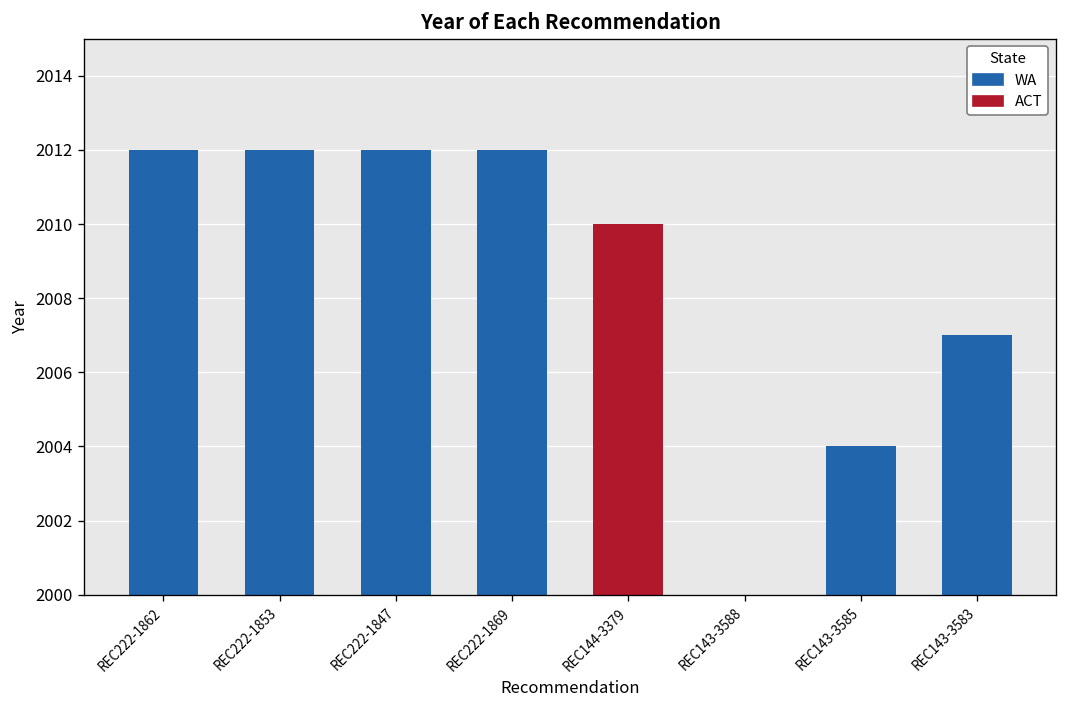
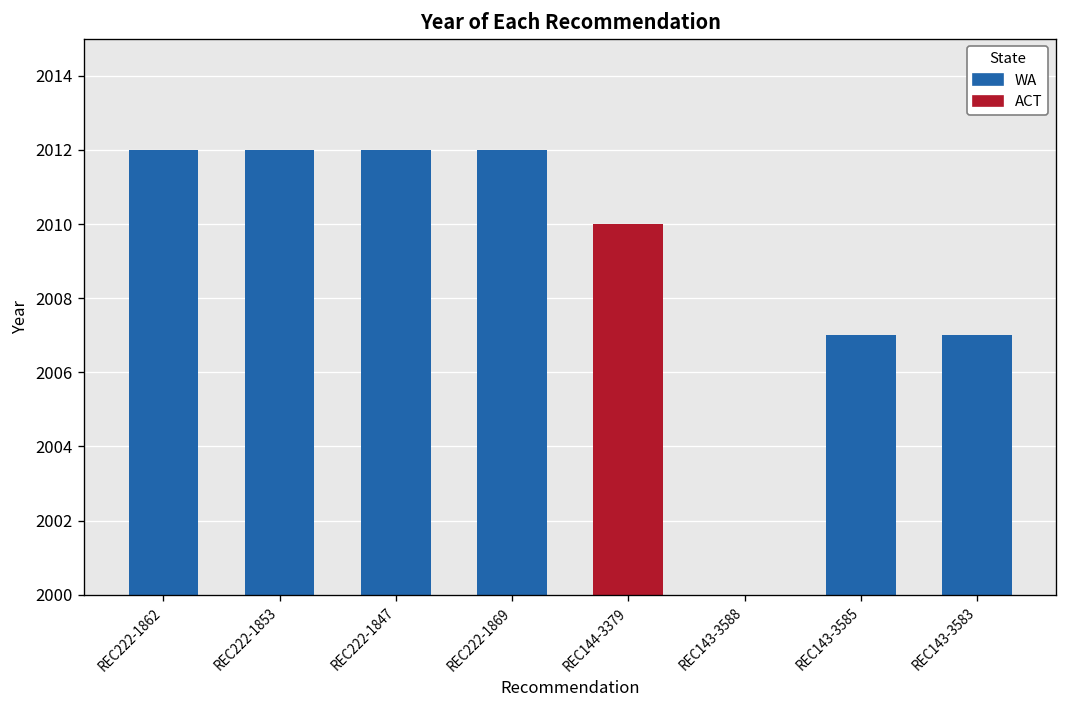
  {
    "REC222-1862": 2012,
    "REC222-1853": 2012,
    "REC222-1847": 2012,
    "REC222-1869": 2012,
    "REC144-3379": 2010,
-   "REC143-3585": 2004,
+   "REC143-3585": 2007,
    "REC143-3583": 2007
  }
